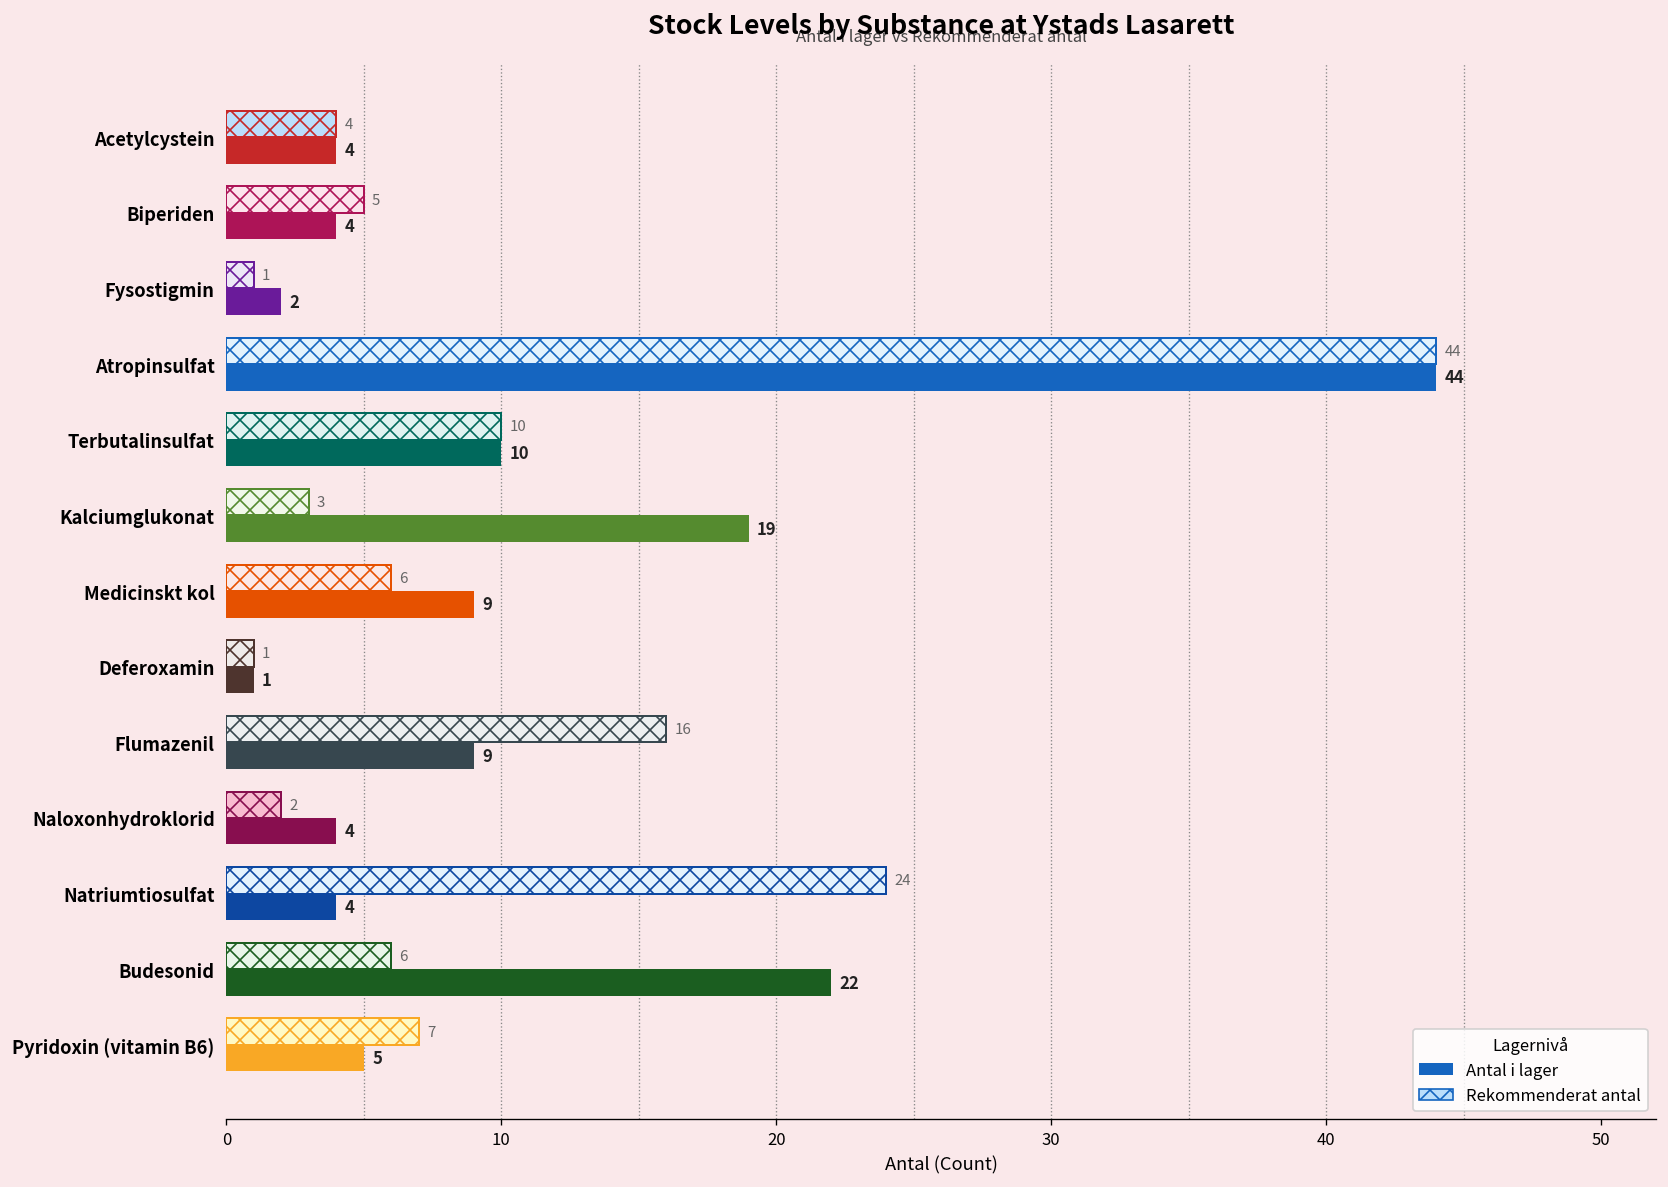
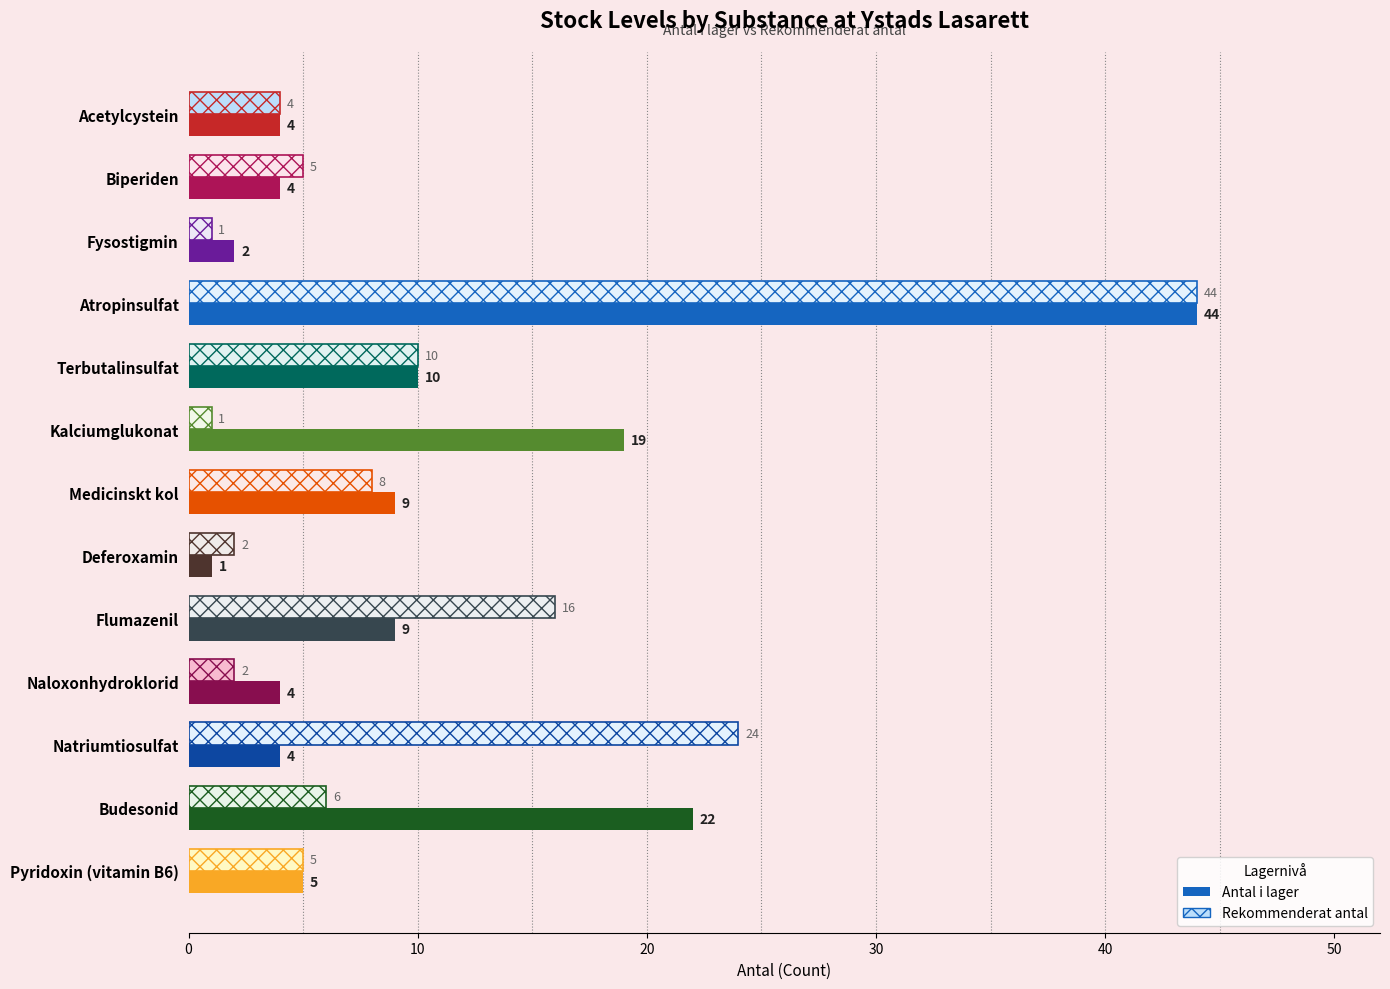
  {
    "Rekommenderat antal": {
      "Acetylcystein": 4,
      "Biperiden": 5,
      "Fysostigmin": 1,
      "Atropinsulfat": 44,
      "Terbutalinsulfat": 10,
-     "Kalciumglukonat": 3,
-     "Medicinskt kol": 6,
-     "Deferoxamin": 1,
+     "Kalciumglukonat": 1,
+     "Medicinskt kol": 8,
+     "Deferoxamin": 2,
      "Flumazenil": 16,
      "Naloxonhydroklorid": 2,
      "Natriumtiosulfat": 24,
      "Budesonid": 6,
-     "Pyridoxin (vitamin B6)": 7
+     "Pyridoxin (vitamin B6)": 5
    }
  }
